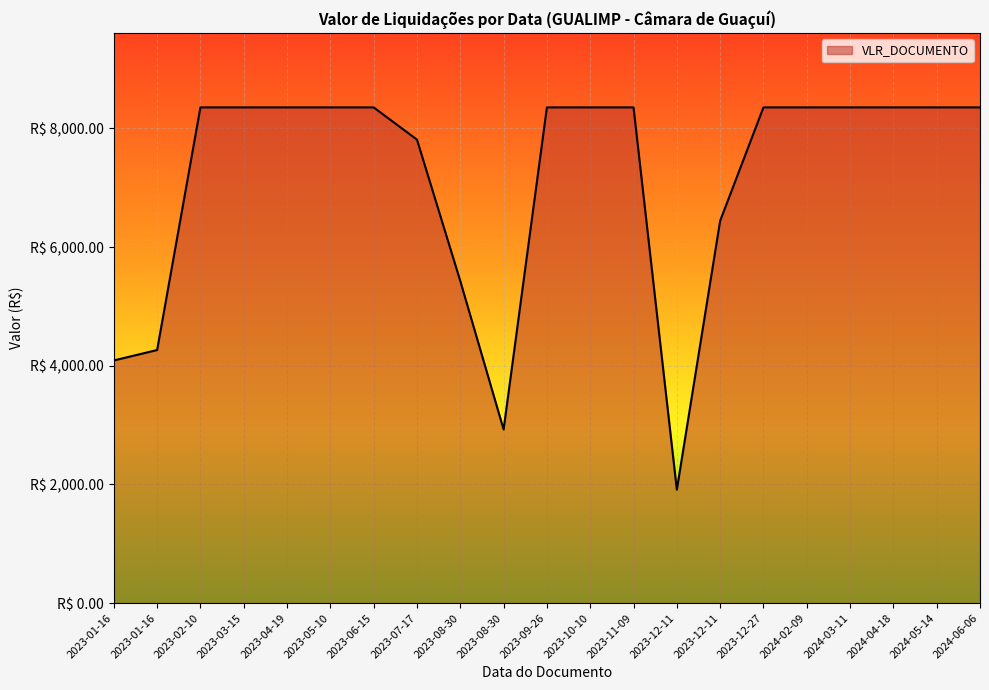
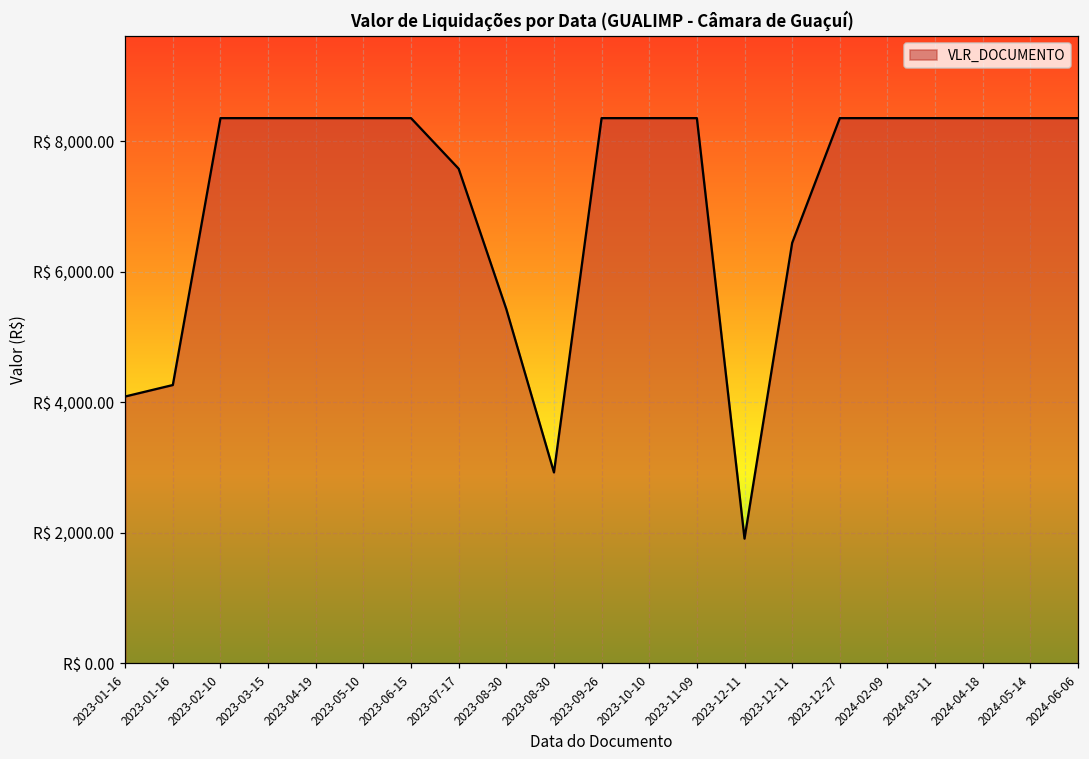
  {
    "2023-02-10": "R$ 8,400",
    "2023-03-15": "R$ 8,400",
    "2023-04-19": "R$ 8,400",
    "2023-05-10": "R$ 8,400",
    "2023-06-15": "R$ 8,400",
-   "2023-07-17": "R$ 7,800",
+   "2023-07-17": "R$ 7,600",
    "2023-09-26": "R$ 8,400",
    "2023-10-10": "R$ 8,400",
    "2023-11-09": "R$ 8,400",
    "2023-12-27": "R$ 8,400",
    "2024-02-09": "R$ 8,400",
    "2024-03-11": "R$ 8,400",
    "2024-04-18": "R$ 8,400",
    "2024-05-14": "R$ 8,400",
    "2024-06-06": "R$ 8,400"
  }
